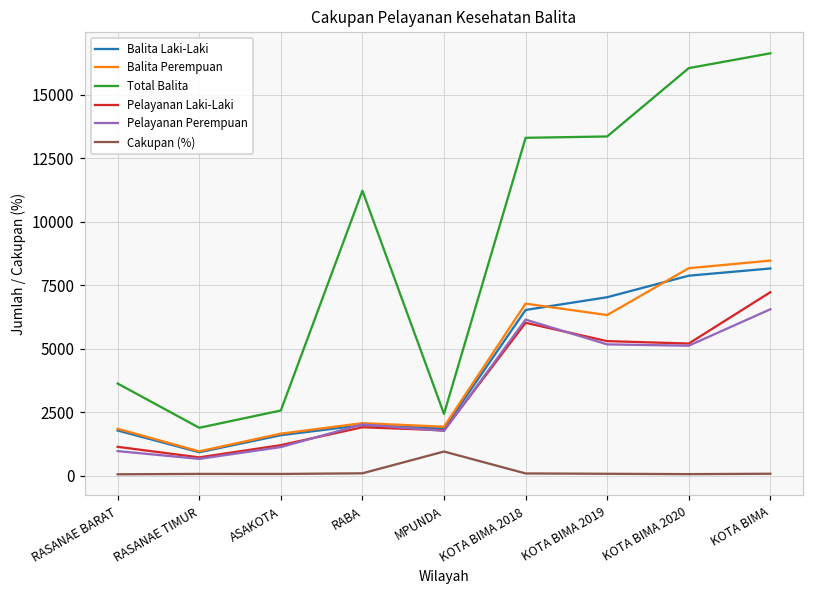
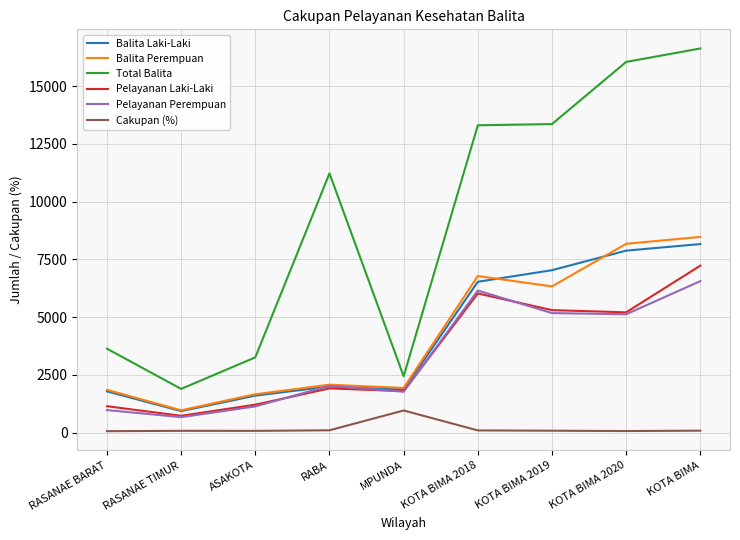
  {
    "Balita Laki-Laki": {
      "KOTA BIMA 2018": 6500,
      "KOTA BIMA 2019": 7000,
      "KOTA BIMA 2020": 7900,
      "KOTA BIMA": 8200
    },
    "Balita Perempuan": {
      "KOTA BIMA 2018": 6800,
      "KOTA BIMA 2019": 6300,
      "KOTA BIMA 2020": 8200,
      "KOTA BIMA": 8500
    },
    "Total Balita": {
      "RASANAE BARAT": 3600,
      "RASANAE TIMUR": 1900,
-     "ASAKOTA": 2600,
+     "ASAKOTA": 3300,
      "RABA": 11200,
      "MPUNDA": 2400,
      "KOTA BIMA 2018": 13300,
      "KOTA BIMA 2019": 13400,
      "KOTA BIMA 2020": 16000,
      "KOTA BIMA": 16600
    },
    "Pelayanan Laki-Laki": {
      "RASANAE BARAT": 1100,
      "KOTA BIMA 2018": 6000,
      "KOTA BIMA 2019": 5300,
      "KOTA BIMA": 7200
    },
    "Pelayanan Perempuan": {
      "RASANAE BARAT": 1000,
      "KOTA BIMA 2018": 6100,
      "KOTA BIMA 2019": 5200,
      "KOTA BIMA": 6600
    },
    "Cakupan (%)": {
      "RASANAE BARAT": 100,
      "RASANAE TIMUR": 100,
      "ASAKOTA": 100,
      "RABA": 100,
      "MPUNDA": 1000,
      "KOTA BIMA 2018": 100,
      "KOTA BIMA 2019": 100,
      "KOTA BIMA 2020": 100,
      "KOTA BIMA": 100
    }
  }
